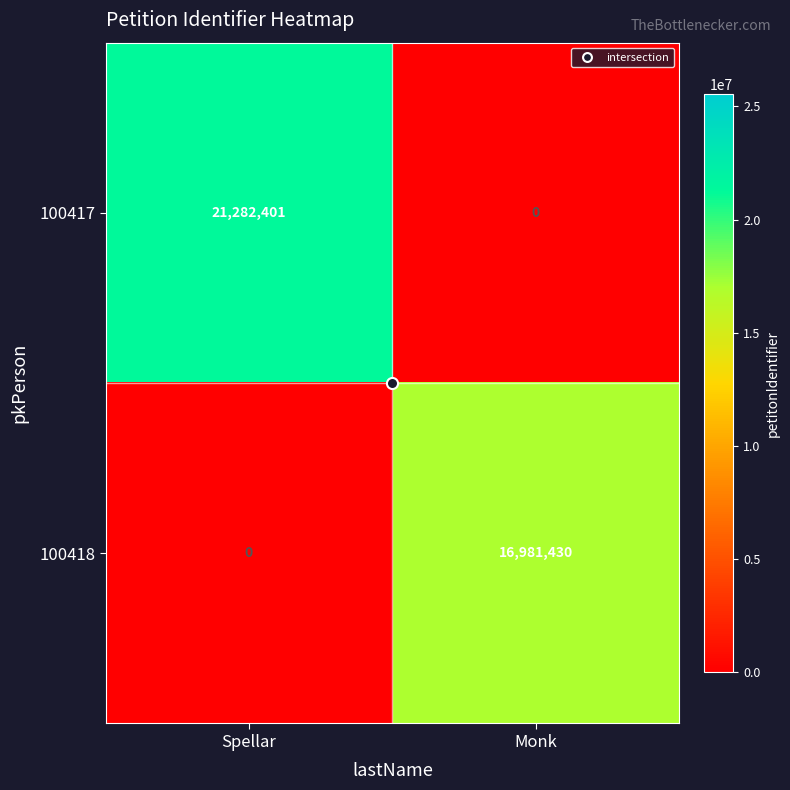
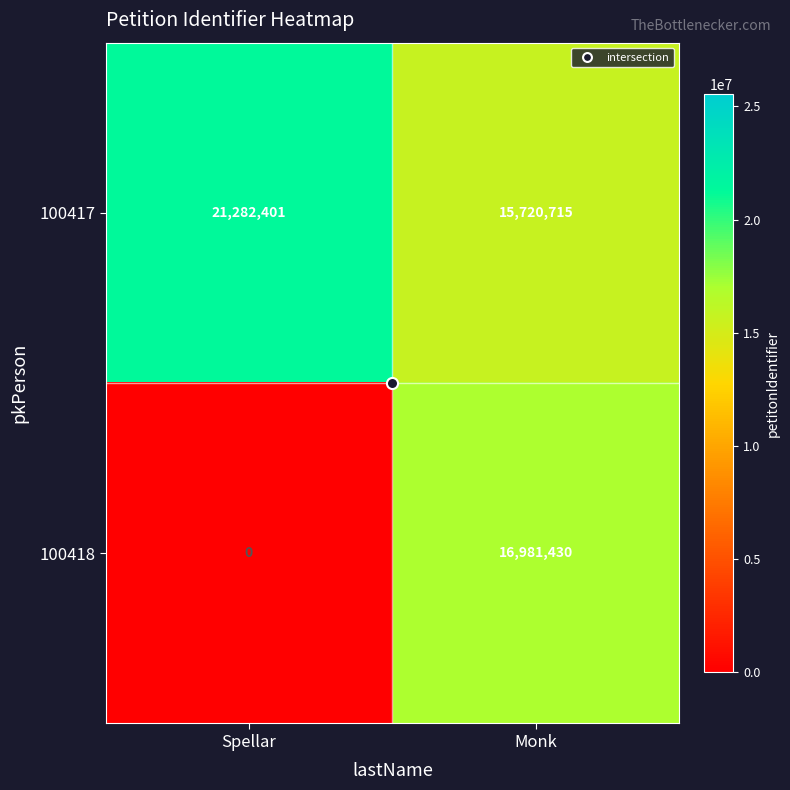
  {
    "100417": {
      "Spellar": "21,282,401",
-     "Monk": "0"
+     "Monk": "15,720,715"
    },
    "100418": {
      "Spellar": "0",
      "Monk": "16,981,430"
    }
  }
